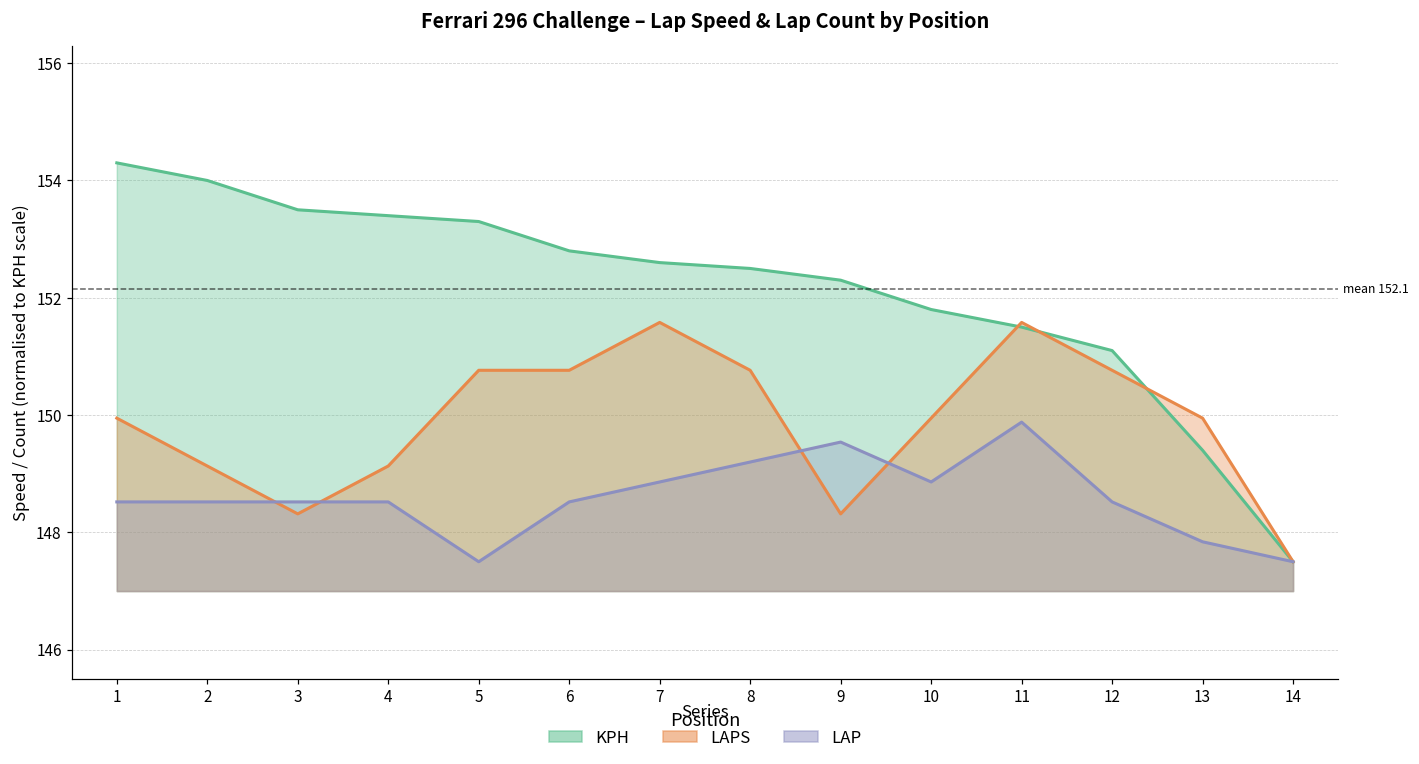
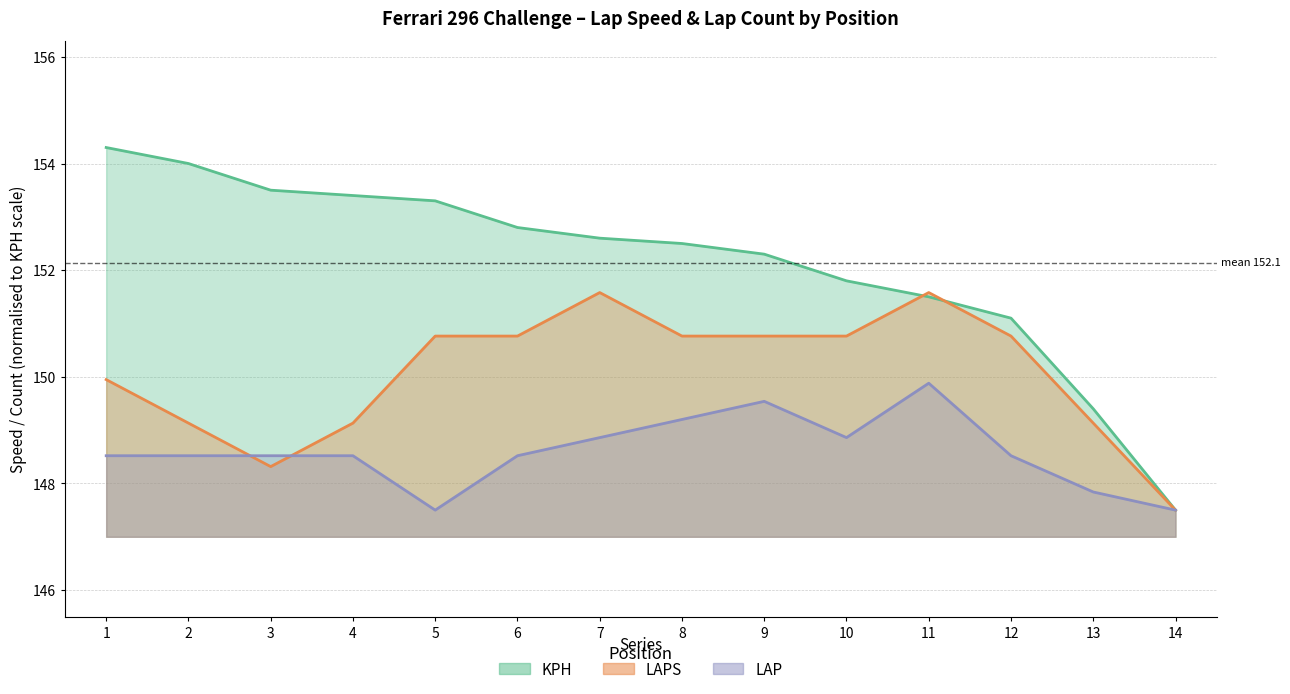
  {
    "LAPS": {
      "1": 149.9,
      "2": 149.1,
      "3": 148.3,
      "4": 149.1,
      "5": 150.8,
      "6": 150.8,
      "7": 151.6,
      "8": 150.8,
-     "9": 148.3,
-     "10": 149.9,
+     "9": 150.8,
+     "10": 150.8,
      "11": 151.6,
      "12": 150.8,
-     "13": 149.9
+     "13": 149.1
    }
  }
